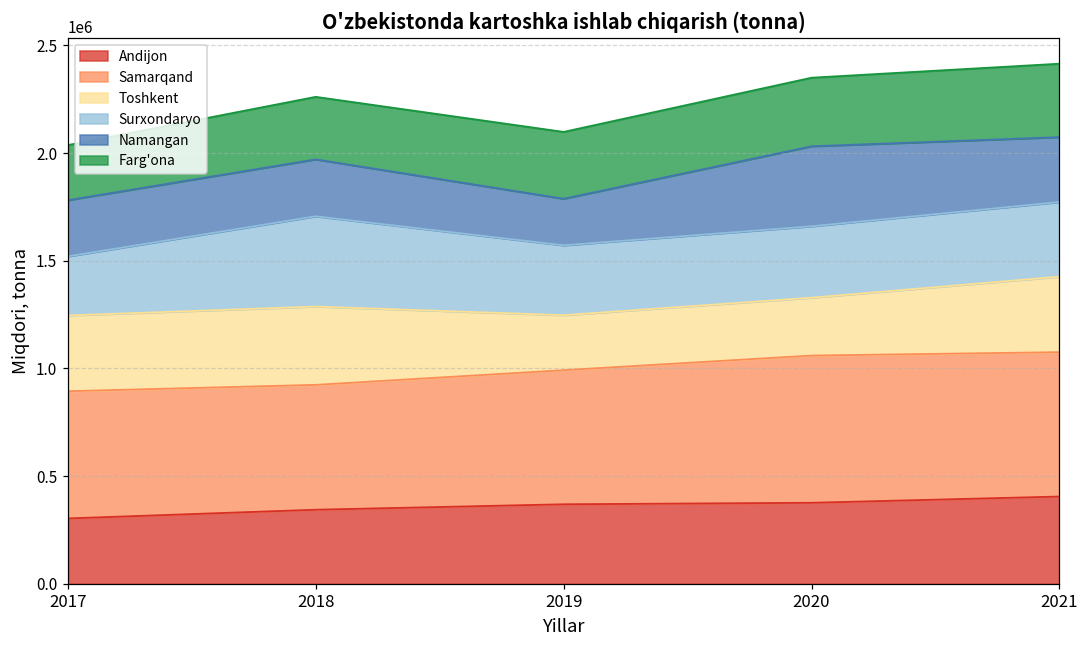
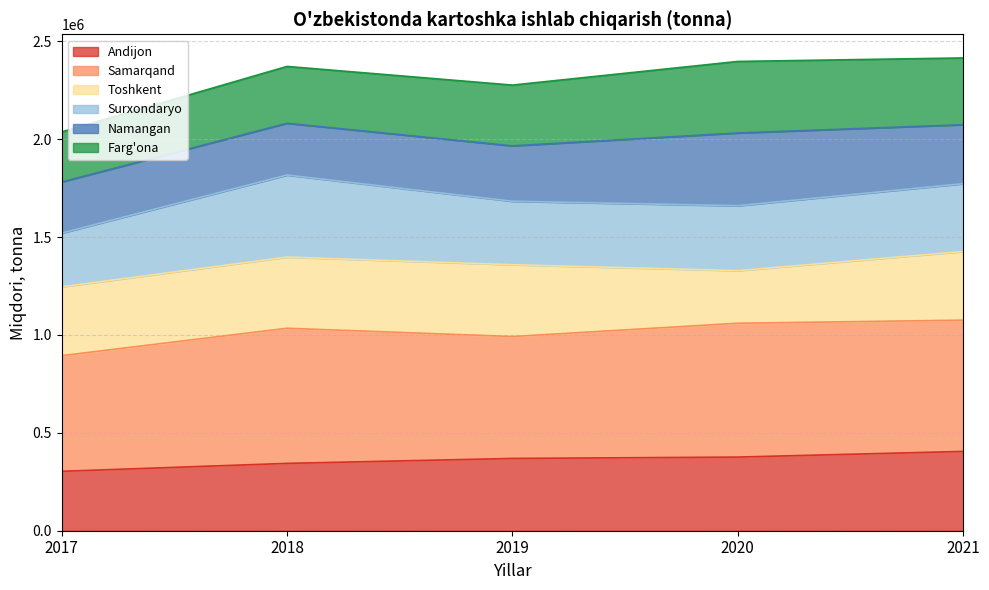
  {
    "Andijon": {
      "2017": 300000,
      "2018": 340000,
      "2019": 370000,
      "2020": 380000,
      "2021": 410000
    },
    "Samarqand": {
      "2017": 590000,
-     "2018": 580000,
+     "2018": 690000,
      "2019": 620000,
      "2020": 680000,
      "2021": 670000
    },
    "Toshkent": {
      "2017": 350000,
      "2018": 360000,
-     "2019": 260000,
+     "2019": 370000,
      "2020": 270000,
      "2021": 350000
    },
    "Surxondaryo": {
      "2017": 270000,
      "2018": 420000,
      "2019": 320000,
      "2020": 330000,
      "2021": 350000
    },
    "Namangan": {
      "2017": 260000,
      "2018": 260000,
-     "2019": 220000,
+     "2019": 280000,
      "2020": 370000,
      "2021": 300000
    },
    "Farg'ona": {
      "2017": 260000,
      "2018": 290000,
      "2019": 310000,
-     "2020": 320000,
+     "2020": 370000,
      "2021": 340000
    }
  }
